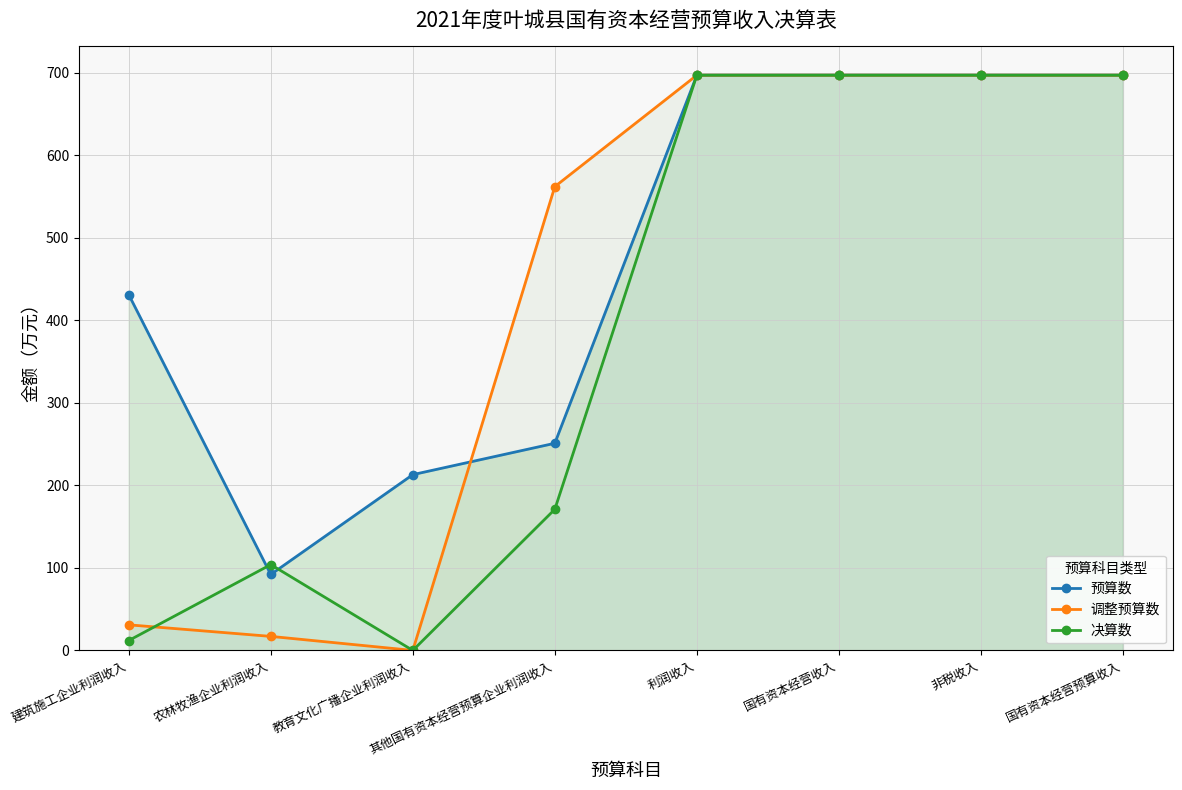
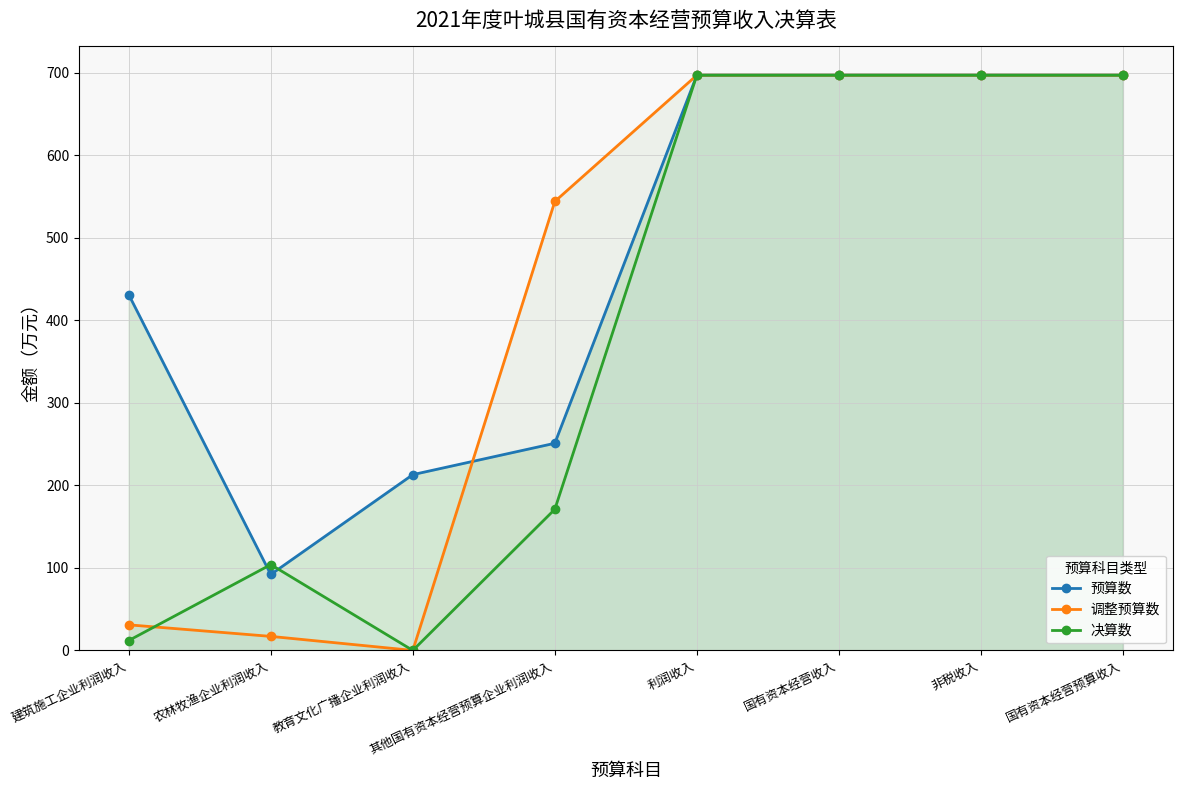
  {
    "预算数": {
      "建筑施工企业利润收入": 430,
      "农林牧渔企业利润收入": 90,
      "教育文化广播企业利润收入": 210,
      "其他国有资本经营预算企业利润收入": 250
    },
    "调整预算数": {
      "建筑施工企业利润收入": 30,
      "农林牧渔企业利润收入": 20,
-     "其他国有资本经营预算企业利润收入": 560
+     "其他国有资本经营预算企业利润收入": 540
    },
    "决算数": {
      "建筑施工企业利润收入": 10,
      "农林牧渔企业利润收入": 100,
      "其他国有资本经营预算企业利润收入": 170
    }
  }
